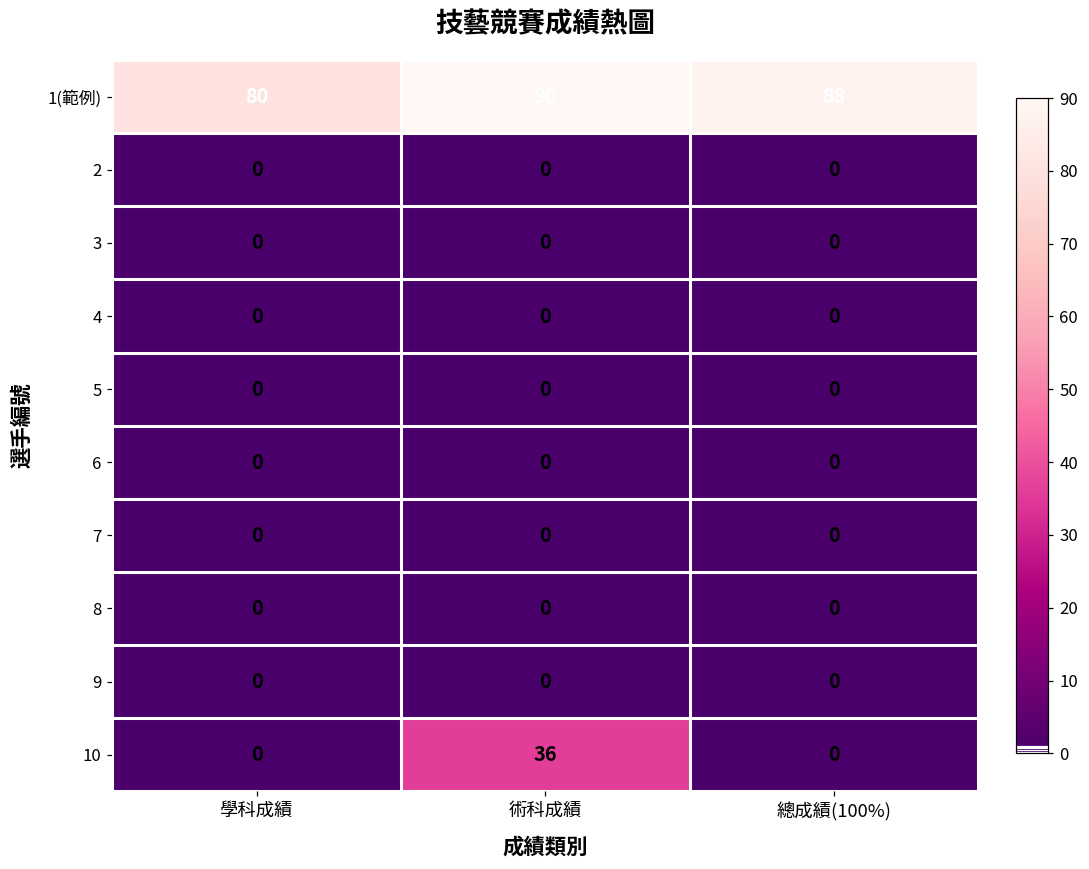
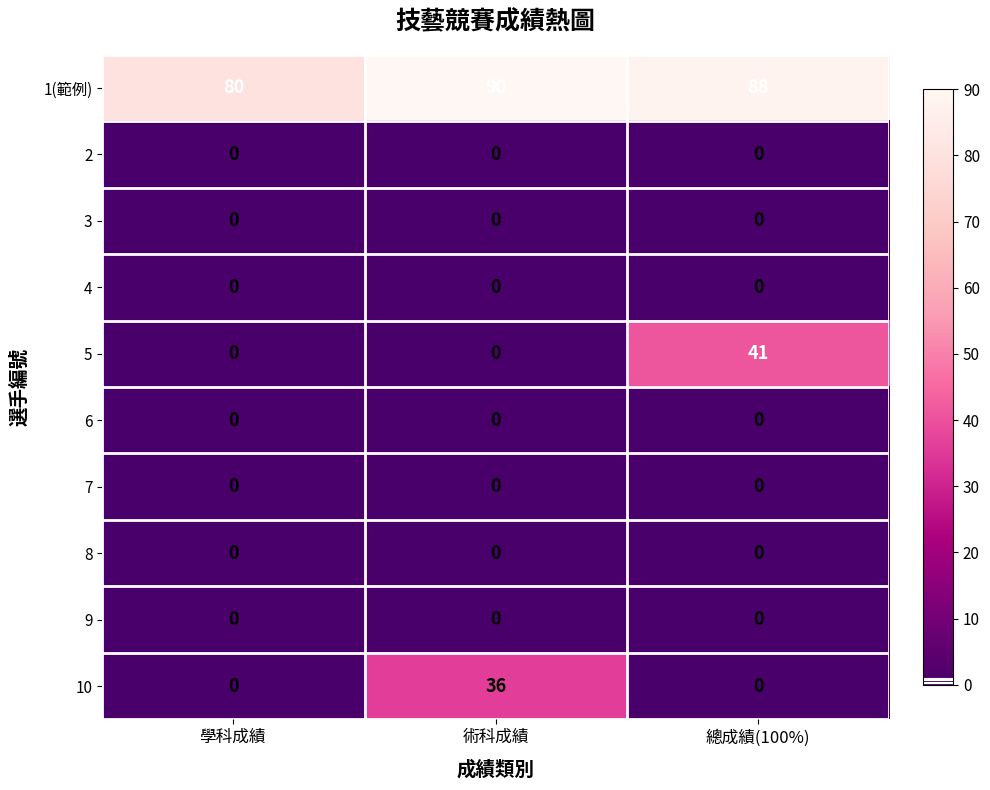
  {
    "2": {
      "學科成績": 0,
      "術科成績": 0,
      "總成績(100%)": 0
    },
    "3": {
      "學科成績": 0,
      "術科成績": 0,
      "總成績(100%)": 0
    },
    "4": {
      "學科成績": 0,
      "術科成績": 0,
      "總成績(100%)": 0
    },
    "5": {
      "學科成績": 0,
      "術科成績": 0,
-     "總成績(100%)": 0
+     "總成績(100%)": 41
    },
    "6": {
      "學科成績": 0,
      "術科成績": 0,
      "總成績(100%)": 0
    },
    "7": {
      "學科成績": 0,
      "術科成績": 0,
      "總成績(100%)": 0
    },
    "8": {
      "學科成績": 0,
      "術科成績": 0,
      "總成績(100%)": 0
    },
    "9": {
      "學科成績": 0,
      "術科成績": 0,
      "總成績(100%)": 0
    },
    "10": {
      "學科成績": 0,
      "術科成績": 36,
      "總成績(100%)": 0
    }
  }
